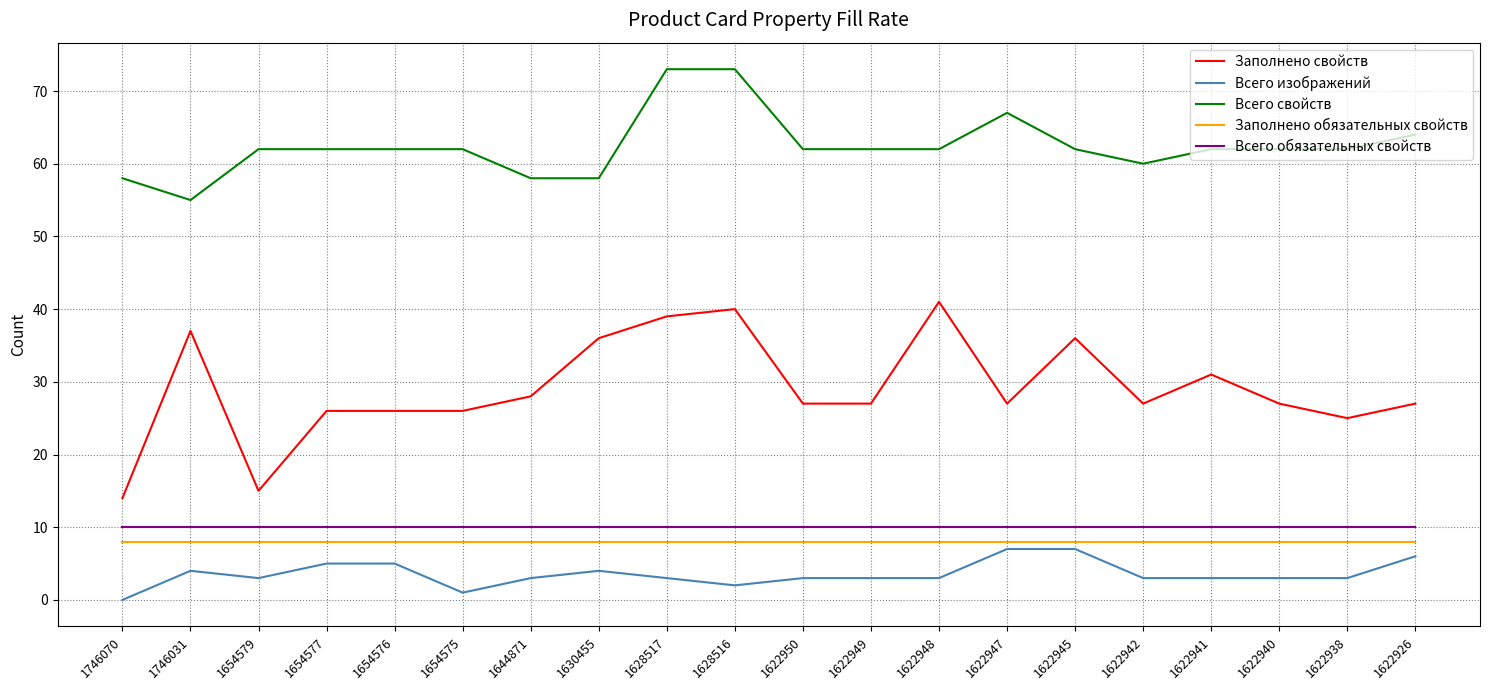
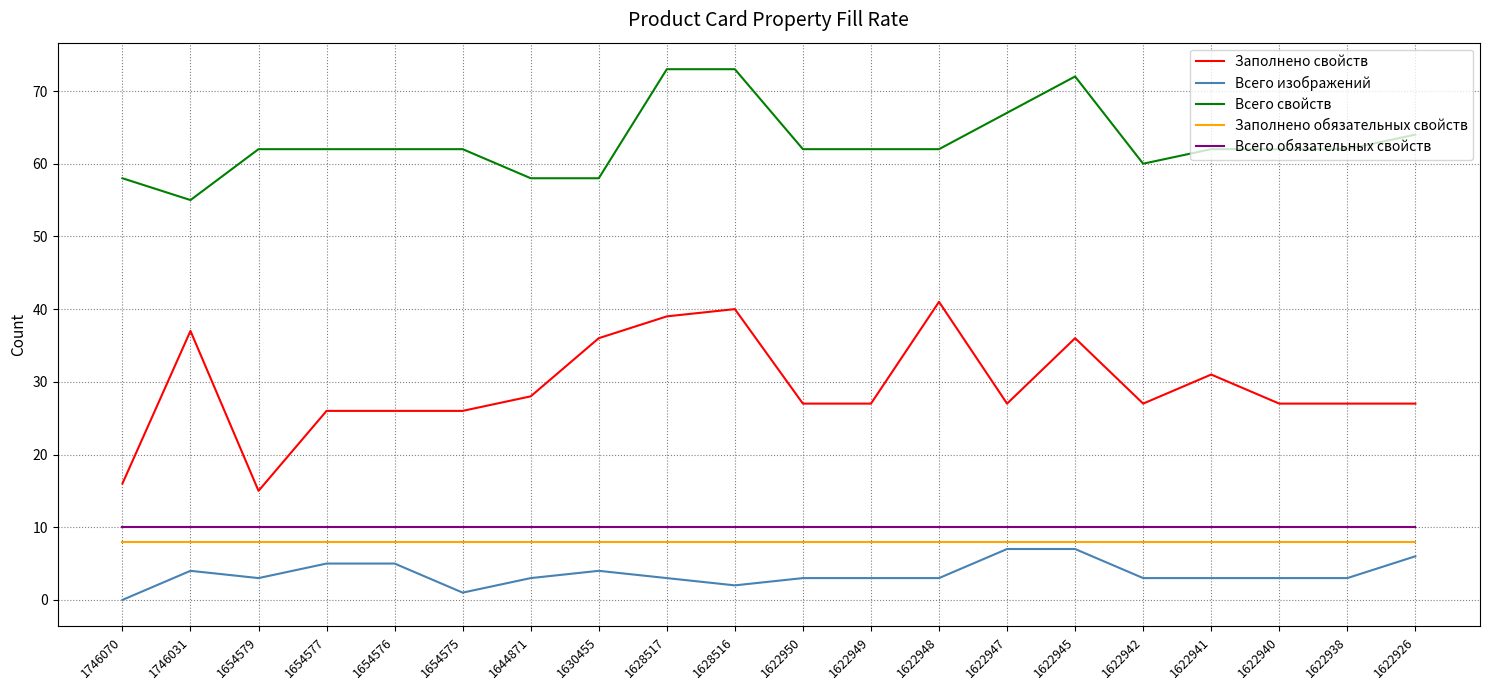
  {
    "Заполнено свойств": {
-     "1746070": 14,
+     "1746070": 16,
      "1746031": 37,
      "1654579": 15,
      "1654577": 26,
      "1654576": 26,
      "1654575": 26,
      "1644871": 28,
      "1630455": 36,
      "1628517": 39,
      "1628516": 40,
      "1622950": 27,
      "1622949": 27,
      "1622948": 41,
      "1622947": 27,
      "1622945": 36,
      "1622942": 27,
      "1622941": 31,
      "1622940": 27,
-     "1622938": 25,
+     "1622938": 27,
      "1622926": 27
    },
    "Всего изображений": {
      "1746070": 0,
      "1746031": 4,
      "1654579": 3,
      "1654577": 5,
      "1654576": 5,
      "1654575": 1,
      "1644871": 3,
      "1630455": 4,
      "1628517": 3,
      "1628516": 2,
      "1622950": 3,
      "1622949": 3,
      "1622948": 3,
      "1622947": 7,
      "1622945": 7,
      "1622942": 3,
      "1622941": 3,
      "1622940": 3,
      "1622938": 3,
      "1622926": 6
    },
    "Всего свойств": {
      "1746070": 58,
      "1746031": 55,
      "1654579": 62,
      "1654577": 62,
      "1654576": 62,
      "1654575": 62,
      "1644871": 58,
      "1630455": 58,
      "1628517": 73,
      "1628516": 73,
      "1622950": 62,
      "1622949": 62,
      "1622948": 62,
      "1622947": 67,
-     "1622945": 62,
+     "1622945": 72,
      "1622942": 60
    },
    "Заполнено обязательных свойств": {
      "1746070": 8,
      "1746031": 8,
      "1654579": 8,
      "1654577": 8,
      "1654576": 8,
      "1654575": 8,
      "1644871": 8,
      "1630455": 8,
      "1628517": 8,
      "1628516": 8,
      "1622950": 8,
      "1622949": 8,
      "1622948": 8,
      "1622947": 8,
      "1622945": 8,
      "1622942": 8,
      "1622941": 8,
      "1622940": 8,
      "1622938": 8,
      "1622926": 8
    },
    "Всего обязательных свойств": {
      "1746070": 10,
      "1746031": 10,
      "1654579": 10,
      "1654577": 10,
      "1654576": 10,
      "1654575": 10,
      "1644871": 10,
      "1630455": 10,
      "1628517": 10,
      "1628516": 10,
      "1622950": 10,
      "1622949": 10,
      "1622948": 10,
      "1622947": 10,
      "1622945": 10,
      "1622942": 10,
      "1622941": 10,
      "1622940": 10,
      "1622938": 10,
      "1622926": 10
    }
  }
